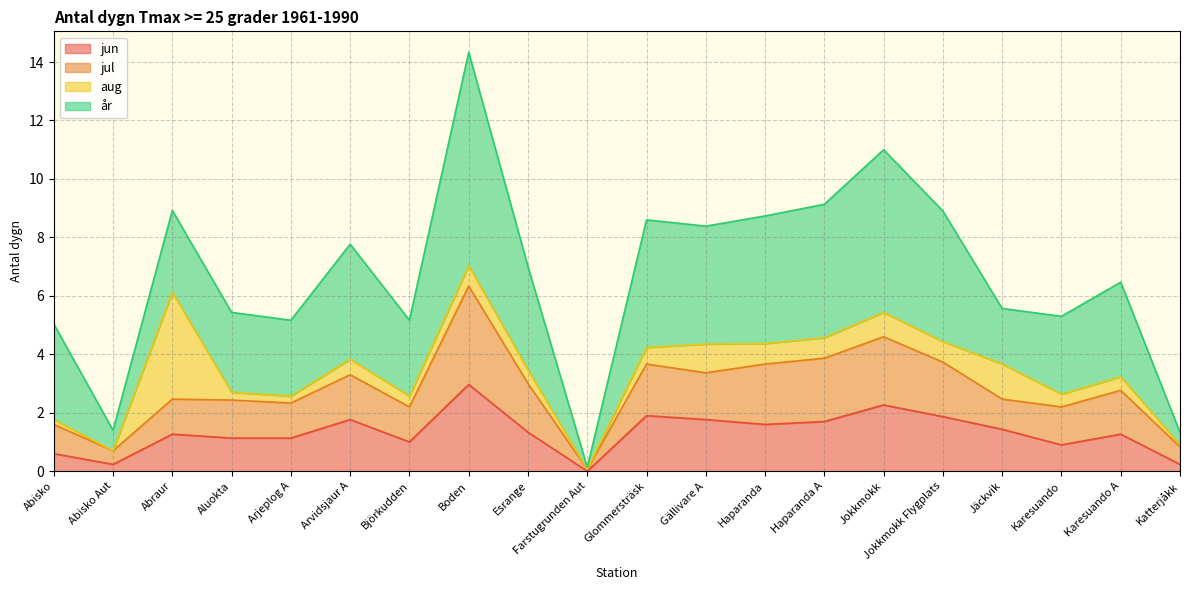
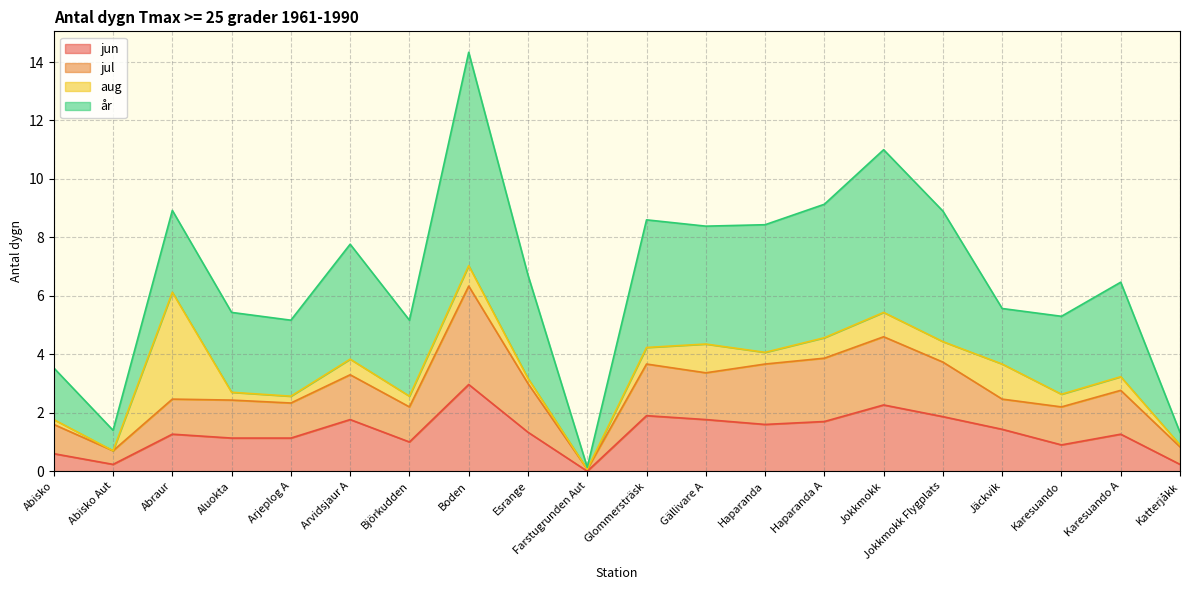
  {
    "aug": {
      "Abisko": 0.2,
      "Abraur": 3.7,
      "Aluokta": 0.3,
      "Arjeplog A": 0.2,
      "Arvidsjaur A": 0.5,
      "Björkudden": 0.4,
      "Boden": 0.7,
-     "Esrange": 0.5,
+     "Esrange": 0.2,
      "Glommersträsk": 0.6,
      "Gällivare A": 1.0,
-     "Haparanda": 0.7,
+     "Haparanda": 0.4,
      "Haparanda A": 0.7,
      "Jokkmokk": 0.8,
      "Jokkmokk Flygplats": 0.7,
      "Jäckvik": 1.2,
      "Karesuando": 0.4,
      "Karesuando A": 0.5
    },
    "år": {
-     "Abisko": 3.3,
+     "Abisko": 1.8,
      "Abisko Aut": 0.7,
      "Abraur": 2.8,
      "Aluokta": 2.7,
      "Arjeplog A": 2.6,
      "Arvidsjaur A": 3.9,
      "Björkudden": 2.6,
      "Boden": 7.3,
      "Esrange": 3.5,
      "Glommersträsk": 4.4,
      "Gällivare A": 4.0,
      "Haparanda": 4.4,
      "Haparanda A": 4.6,
      "Jokkmokk": 5.6,
      "Jokkmokk Flygplats": 4.5,
      "Jäckvik": 1.9,
      "Karesuando": 2.7,
      "Karesuando A": 3.2,
      "Katterjåkk": 0.4
    }
  }
